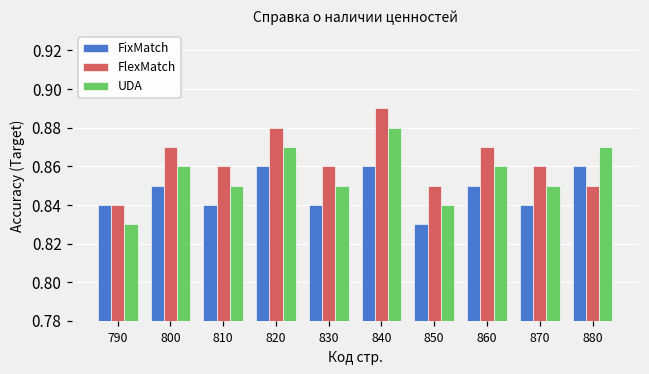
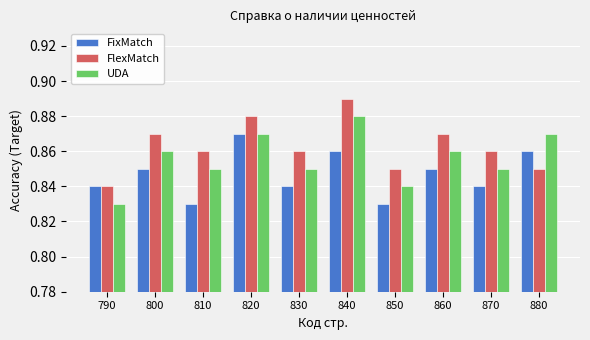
  {
    "FixMatch": {
      "790": 0.84,
      "800": 0.85,
-     "810": 0.84,
-     "820": 0.86,
+     "810": 0.83,
+     "820": 0.87,
      "830": 0.84,
      "840": 0.86,
      "850": 0.83,
      "860": 0.85,
      "870": 0.84,
      "880": 0.86
    },
    "FlexMatch": {
      "790": 0.84,
      "800": 0.87,
      "810": 0.86,
      "820": 0.88,
      "830": 0.86,
      "840": 0.89,
      "850": 0.85,
      "860": 0.87,
      "870": 0.86,
      "880": 0.85
    },
    "UDA": {
      "790": 0.83,
      "800": 0.86,
      "810": 0.85,
      "820": 0.87,
      "830": 0.85,
      "840": 0.88,
      "850": 0.84,
      "860": 0.86,
      "870": 0.85,
      "880": 0.87
    }
  }
